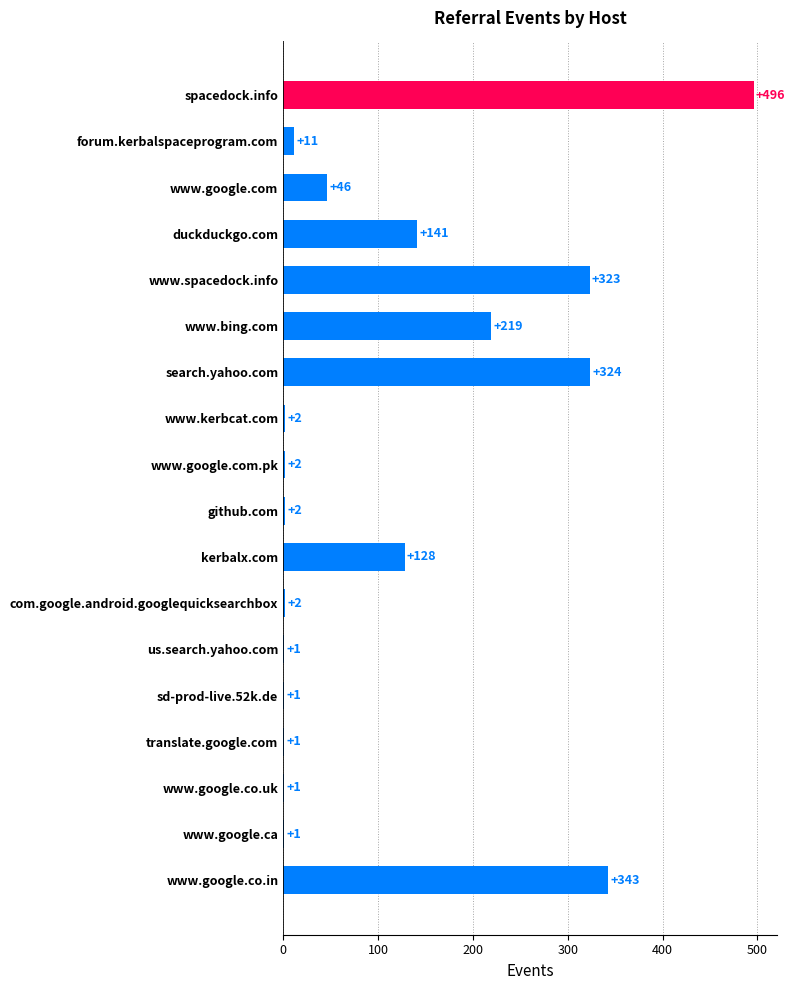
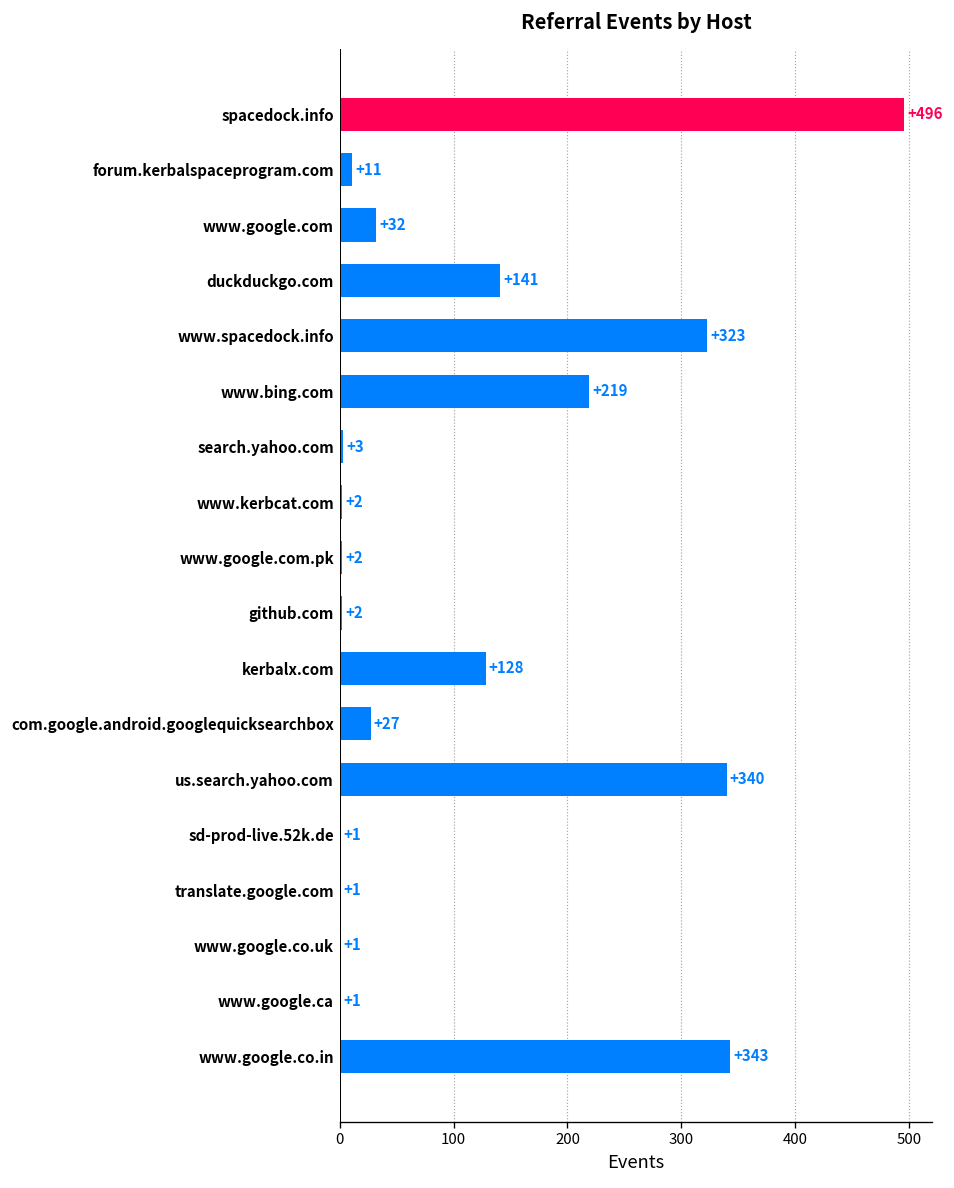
  {
    "spacedock.info": "+496",
    "forum.kerbalspaceprogram.com": "+11",
-   "www.google.com": "+46",
+   "www.google.com": "+32",
    "duckduckgo.com": "+141",
    "www.spacedock.info": "+323",
    "www.bing.com": "+219",
-   "search.yahoo.com": "+324",
+   "search.yahoo.com": "+3",
    "www.kerbcat.com": "+2",
    "www.google.com.pk": "+2",
    "github.com": "+2",
    "kerbalx.com": "+128",
-   "com.google.android.googlequicksearchbox": "+2",
-   "us.search.yahoo.com": "+1",
+   "com.google.android.googlequicksearchbox": "+27",
+   "us.search.yahoo.com": "+340",
    "sd-prod-live.52k.de": "+1",
    "translate.google.com": "+1",
    "www.google.co.uk": "+1",
    "www.google.ca": "+1",
    "www.google.co.in": "+343"
  }
